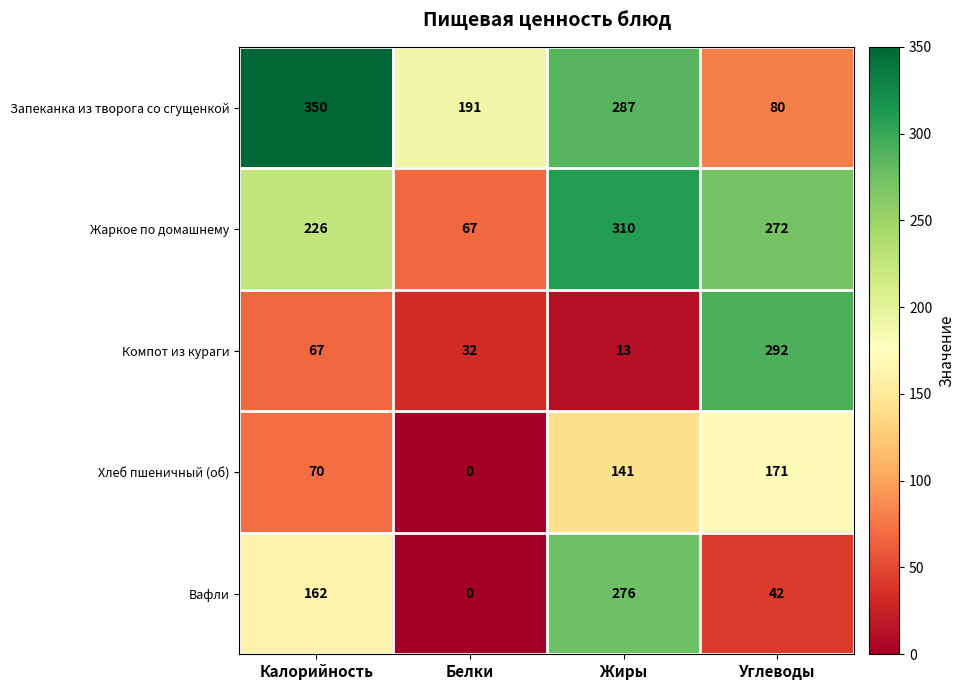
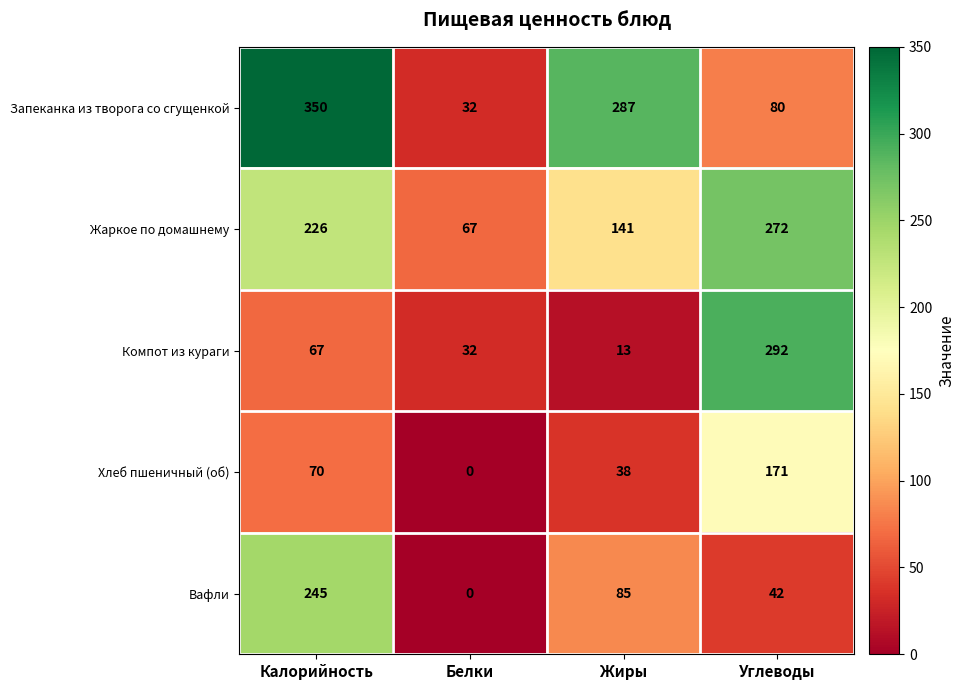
  {
    "Запеканка из творога со сгущенкой": {
      "Калорийность": 350,
-     "Белки": 191,
+     "Белки": 32,
      "Жиры": 287,
      "Углеводы": 80
    },
    "Жаркое по домашнему": {
      "Калорийность": 226,
      "Белки": 67,
-     "Жиры": 310,
+     "Жиры": 141,
      "Углеводы": 272
    },
    "Компот из кураги": {
      "Калорийность": 67,
      "Белки": 32,
      "Жиры": 13,
      "Углеводы": 292
    },
    "Хлеб пшеничный (об)": {
      "Калорийность": 70,
      "Белки": 0,
-     "Жиры": 141,
+     "Жиры": 38,
      "Углеводы": 171
    },
    "Вафли": {
-     "Калорийность": 162,
+     "Калорийность": 245,
      "Белки": 0,
-     "Жиры": 276,
+     "Жиры": 85,
      "Углеводы": 42
    }
  }
